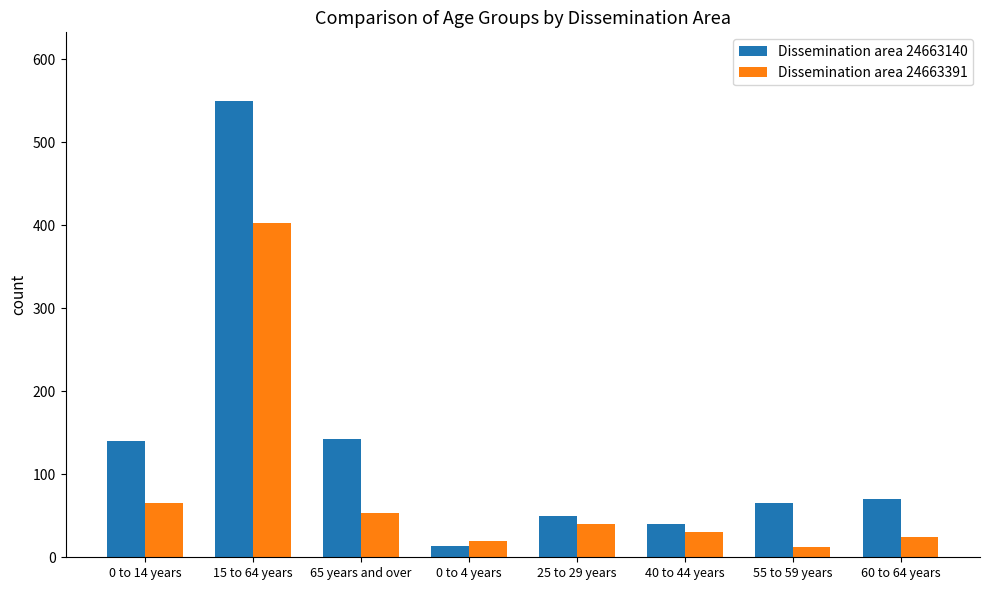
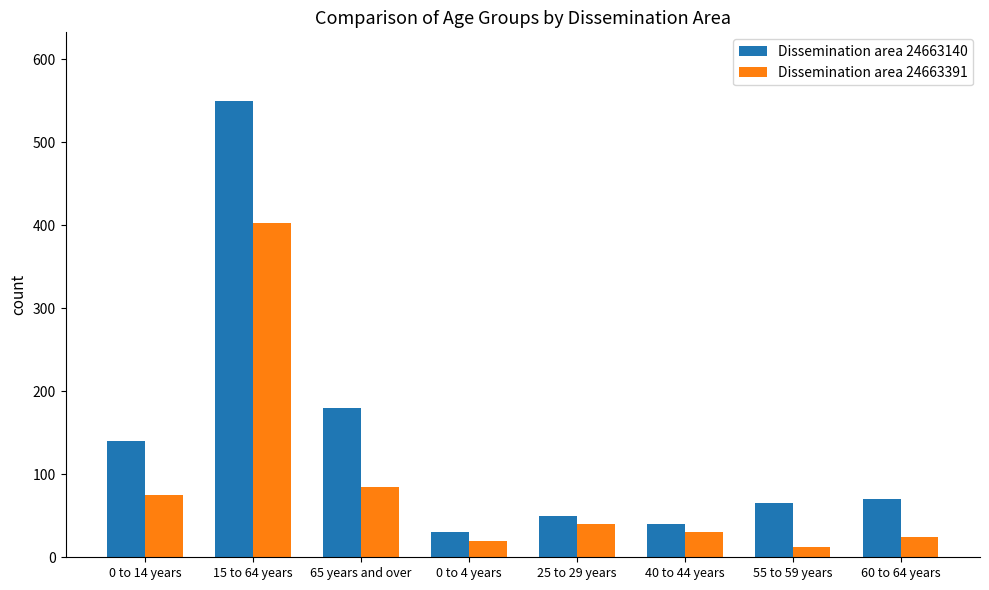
  {
    "Dissemination area 24663140": {
      "0 to 14 years": 140,
      "15 to 64 years": 550,
-     "65 years and over": 140,
-     "0 to 4 years": 10,
+     "65 years and over": 180,
+     "0 to 4 years": 30,
      "25 to 29 years": 50,
      "40 to 44 years": 40,
      "55 to 59 years": 70,
      "60 to 64 years": 70
    },
    "Dissemination area 24663391": {
-     "0 to 14 years": 70,
+     "0 to 14 years": 80,
      "15 to 64 years": 400,
-     "65 years and over": 50,
+     "65 years and over": 90,
      "0 to 4 years": 20,
      "25 to 29 years": 40,
      "40 to 44 years": 30,
      "55 to 59 years": 10,
      "60 to 64 years": 20
    }
  }
